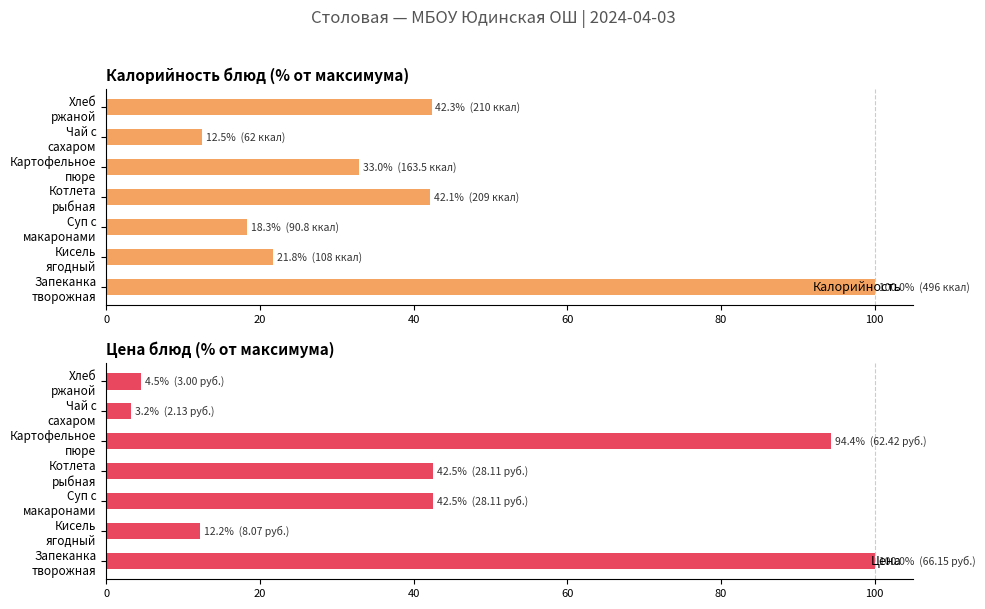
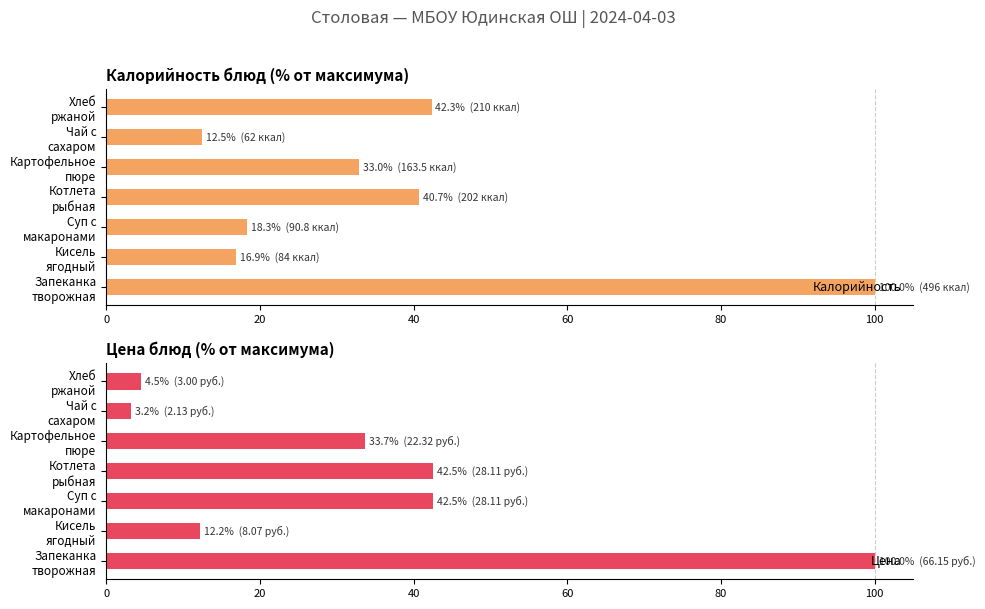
  {
    "Калорийность блюд (% от максимума)": {
      "Хлеб ржаной": "42.3%",
      "Чай с сахаром": "12.5%",
      "Картофельное пюре": "33.0%",
-     "Котлета рыбная": "42.1% (209 ккал)",
+     "Котлета рыбная": "40.7% (202 ккал)",
      "Суп с макаронами": "18.3%",
-     "Кисель ягодный": "21.8% (108 ккал)"
+     "Кисель ягодный": "16.9% (84 ккал)"
    },
    "Цена блюд (% от максимума)": {
      "Хлеб ржаной": "4.5%",
      "Чай с сахаром": "3.2%",
-     "Картофельное пюре": "94.4% (62.42 руб.)",
+     "Картофельное пюре": "33.7% (22.32 руб.)",
      "Котлета рыбная": "42.5%",
      "Суп с макаронами": "42.5%",
      "Кисель ягодный": "12.2%"
    }
  }
